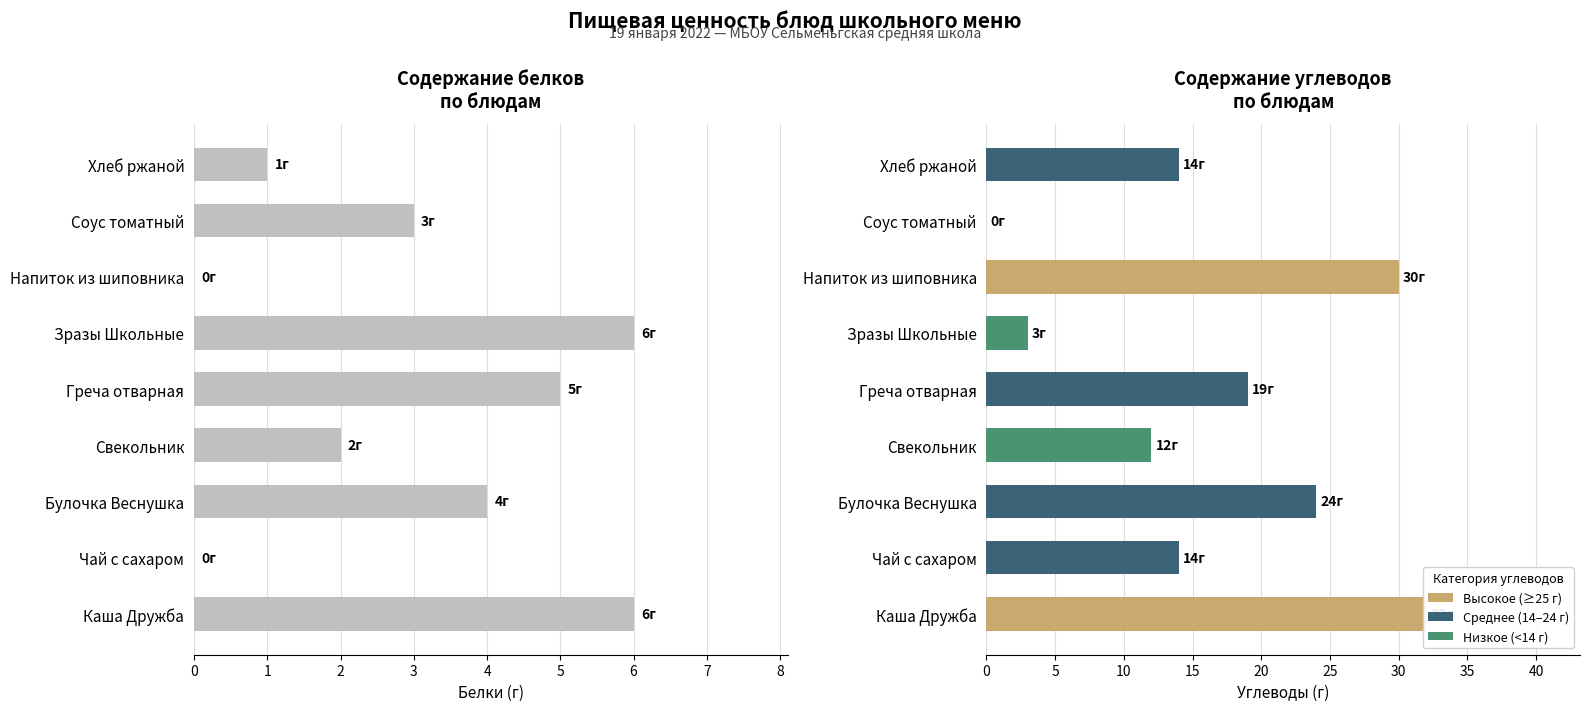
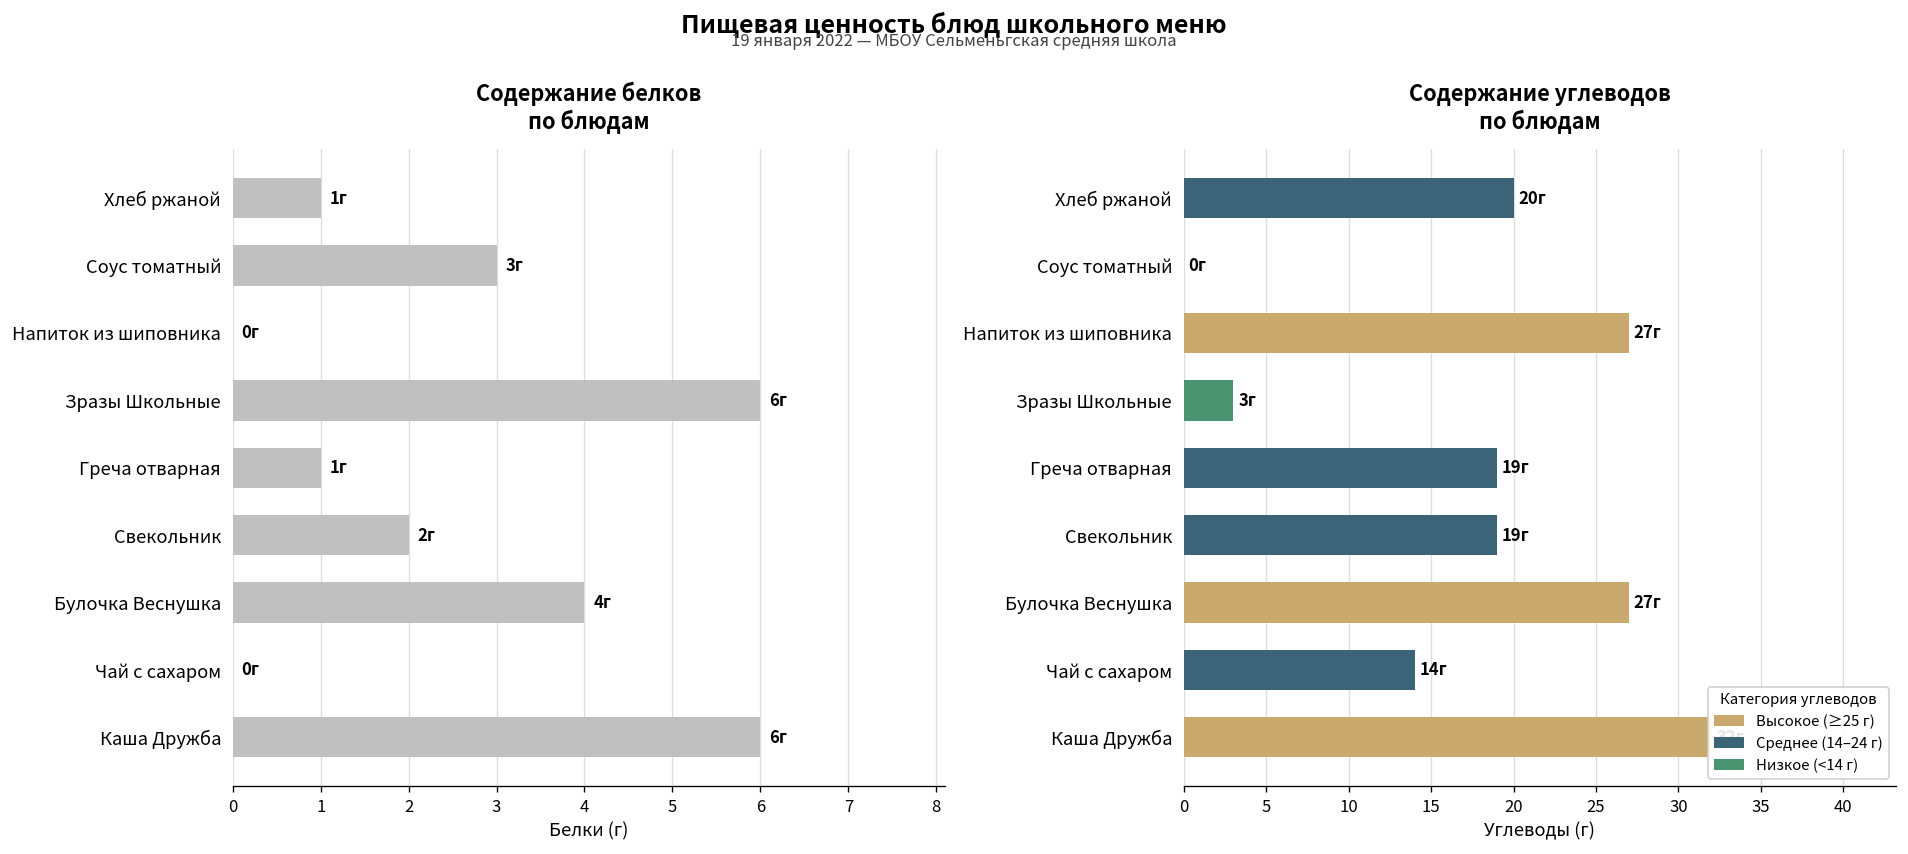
  {
    "Содержание белков по блюдам": {
      "Хлеб ржаной": "1г",
      "Соус томатный": "3г",
      "Напиток из шиповника": "0г",
      "Зразы Школьные": "6г",
-     "Греча отварная": "5г",
+     "Греча отварная": "1г",
      "Свекольник": "2г",
      "Булочка Веснушка": "4г",
      "Чай с сахаром": "0г",
      "Каша Дружба": "6г"
    },
    "Содержание углеводов по блюдам": {
-     "Хлеб ржаной": "14г",
+     "Хлеб ржаной": "20г",
      "Соус томатный": "0г",
-     "Напиток из шиповника": "30г",
+     "Напиток из шиповника": "27г",
      "Зразы Школьные": "3г",
      "Греча отварная": "19г",
-     "Свекольник": "12г",
-     "Булочка Веснушка": "24г",
+     "Свекольник": "19г",
+     "Булочка Веснушка": "27г",
      "Чай с сахаром": "14г"
    }
  }
